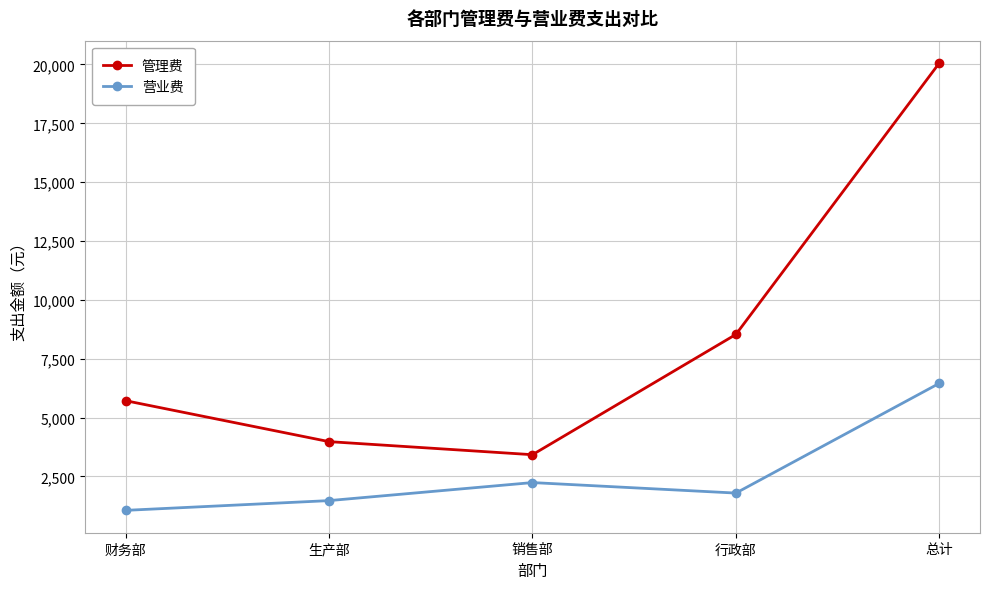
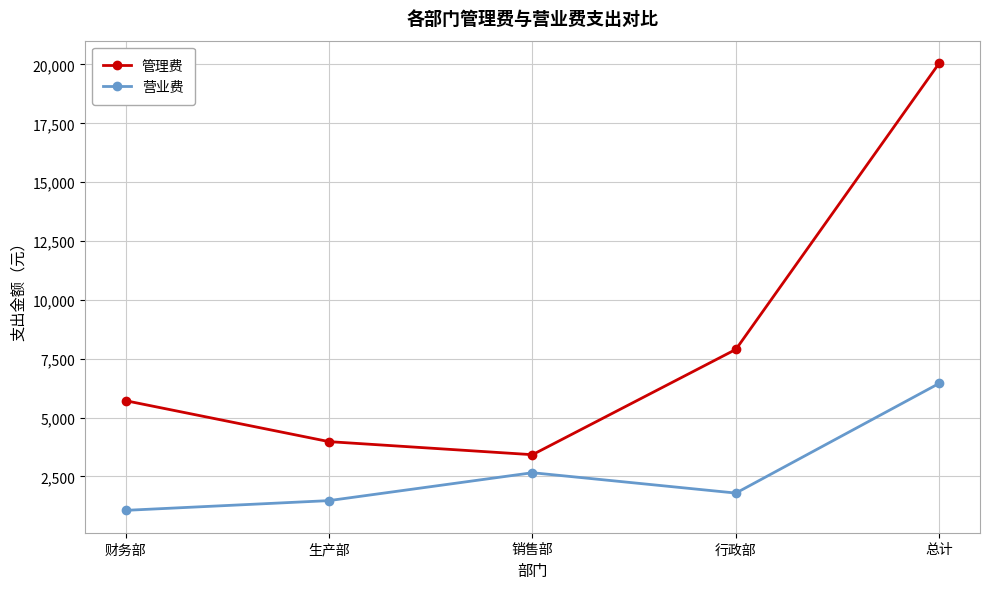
  {
    "管理费": {
      "财务部": "5,700",
      "生产部": "4,000",
      "销售部": "3,400",
-     "行政部": "8,500",
+     "行政部": "7,900",
      "总计": "20,100"
    },
    "营业费": {
      "财务部": "1,100",
      "生产部": "1,500",
-     "销售部": "2,200",
+     "销售部": "2,700",
      "行政部": "1,800",
      "总计": "6,500"
    }
  }
